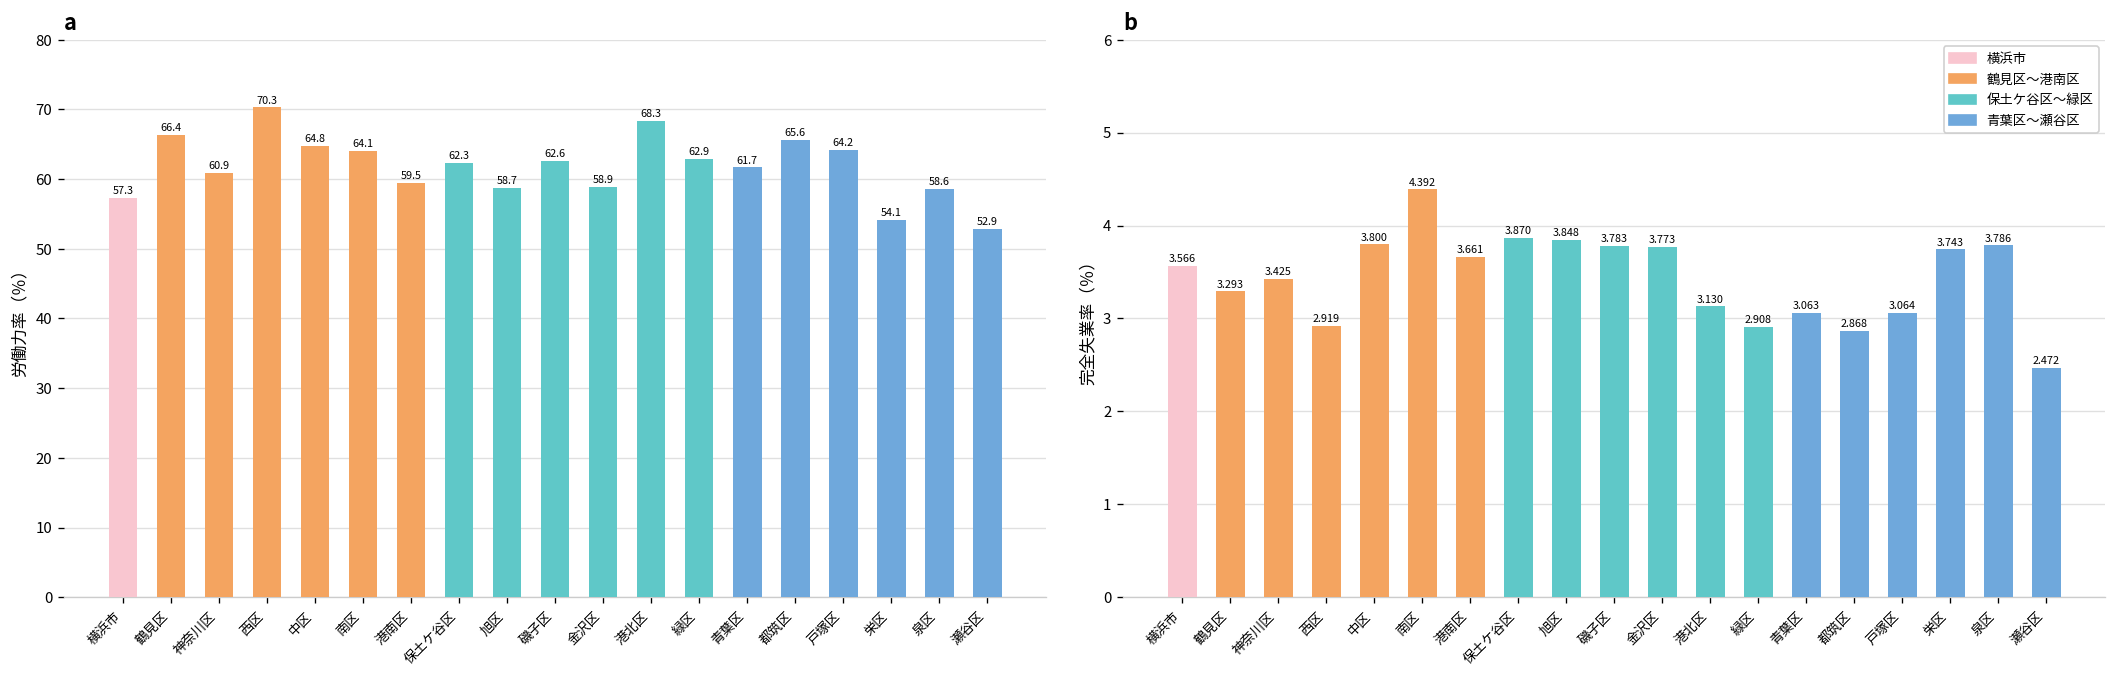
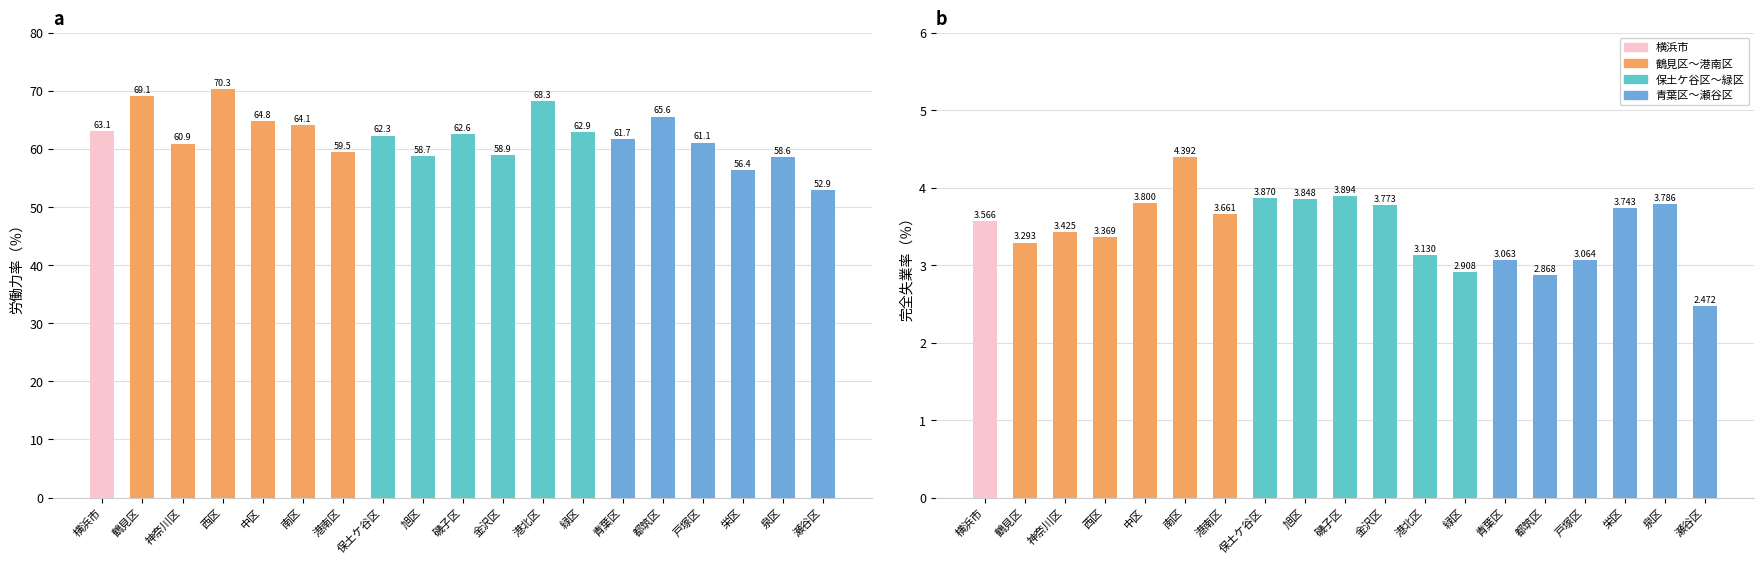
  {
    "a": {
-     "横浜市": 57.3,
-     "鶴見区": 66.4,
+     "横浜市": 63.1,
+     "鶴見区": 69.1,
      "神奈川区": 60.9,
      "西区": 70.3,
      "中区": 64.8,
      "南区": 64.1,
      "港南区": 59.5,
      "保土ケ谷区": 62.3,
      "旭区": 58.7,
      "磯子区": 62.6,
      "金沢区": 58.9,
      "港北区": 68.3,
      "緑区": 62.9,
      "青葉区": 61.7,
      "都筑区": 65.6,
-     "戸塚区": 64.2,
-     "栄区": 54.1,
+     "戸塚区": 61.1,
+     "栄区": 56.4,
      "泉区": 58.6,
      "瀬谷区": 52.9
    },
    "b": {
      "横浜市": 3.566,
      "鶴見区": 3.293,
      "神奈川区": 3.425,
-     "西区": 2.919,
+     "西区": 3.369,
      "中区": 3.800,
      "南区": 4.392,
      "港南区": 3.661,
      "保土ケ谷区": 3.870,
      "旭区": 3.848,
-     "磯子区": 3.783,
+     "磯子区": 3.894,
      "金沢区": 3.773,
      "港北区": 3.130,
      "緑区": 2.908,
      "青葉区": 3.063,
      "都筑区": 2.868,
      "戸塚区": 3.064,
      "栄区": 3.743,
      "泉区": 3.786,
      "瀬谷区": 2.472
    }
  }
